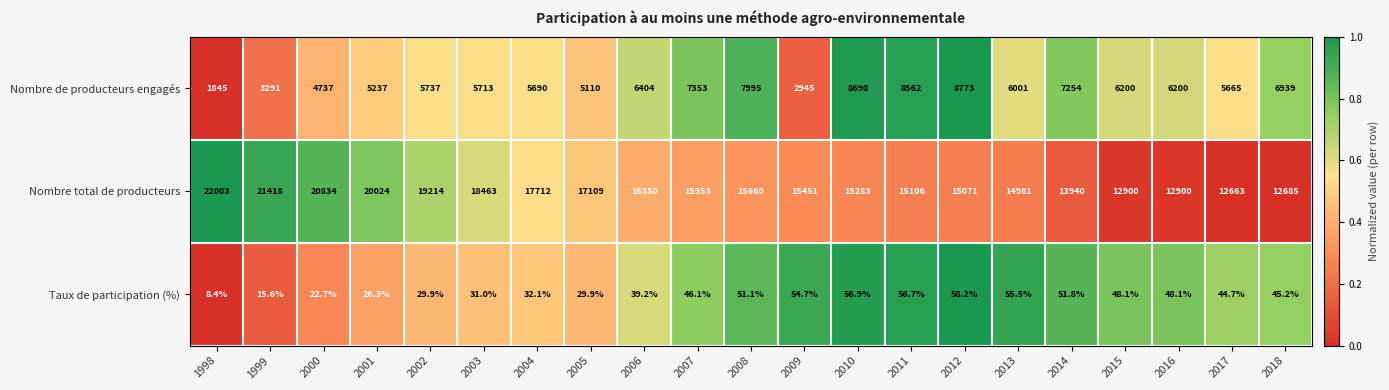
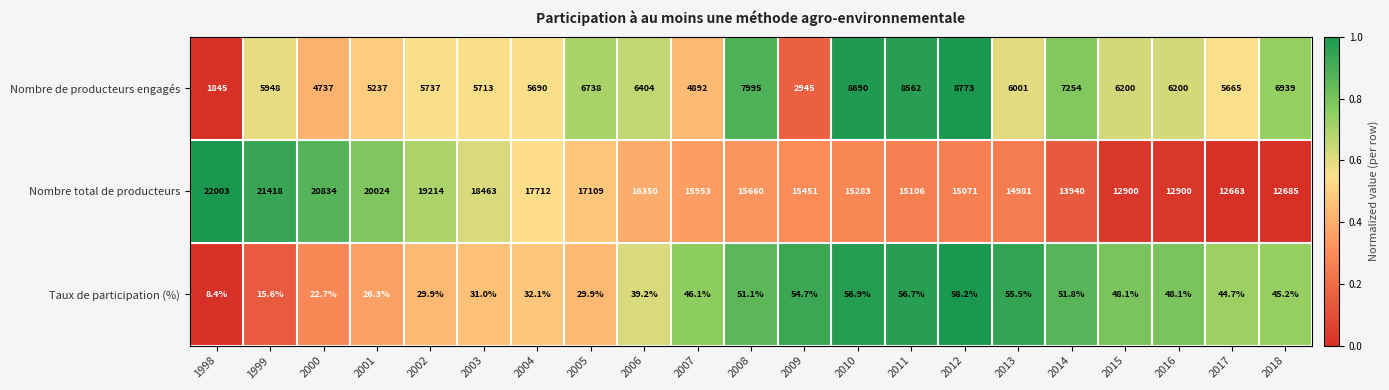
  {
    "Nombre de producteurs engagés": {
      "1998": "1845",
-     "1999": "3291",
+     "1999": "5948",
      "2000": "4737",
      "2001": "5237",
      "2002": "5737",
      "2003": "5713",
      "2004": "5690",
-     "2005": "5110",
+     "2005": "6738",
      "2006": "6404",
-     "2007": "7353",
+     "2007": "4892",
      "2008": "7995",
      "2009": "2945",
      "2010": "8690",
      "2011": "8562",
      "2012": "8773",
      "2013": "6001",
      "2014": "7254",
      "2015": "6200",
      "2016": "6200",
      "2017": "5665",
      "2018": "6939"
    },
    "Nombre total de producteurs": {
      "1998": "22003",
      "1999": "21418",
      "2000": "20834",
      "2001": "20024",
      "2002": "19214",
      "2003": "18463",
      "2004": "17712",
      "2005": "17109",
      "2006": "16350",
      "2007": "15953",
      "2008": "15660",
      "2009": "15451",
      "2010": "15283",
      "2011": "15106",
      "2012": "15071",
      "2013": "14981",
      "2014": "13940",
      "2015": "12900",
      "2016": "12900",
      "2017": "12663",
      "2018": "12685"
    },
    "Taux de participation (%)": {
      "1998": "8.4%",
      "1999": "15.6%",
      "2000": "22.7%",
      "2001": "26.3%",
      "2002": "29.9%",
      "2003": "31.0%",
      "2004": "32.1%",
      "2005": "29.9%",
      "2006": "39.2%",
      "2007": "46.1%",
      "2008": "51.1%",
      "2009": "54.7%",
      "2010": "56.9%",
      "2011": "56.7%",
      "2012": "58.2%",
      "2013": "55.5%",
      "2014": "51.8%",
      "2015": "48.1%",
      "2016": "48.1%",
      "2017": "44.7%",
      "2018": "45.2%"
    }
  }
